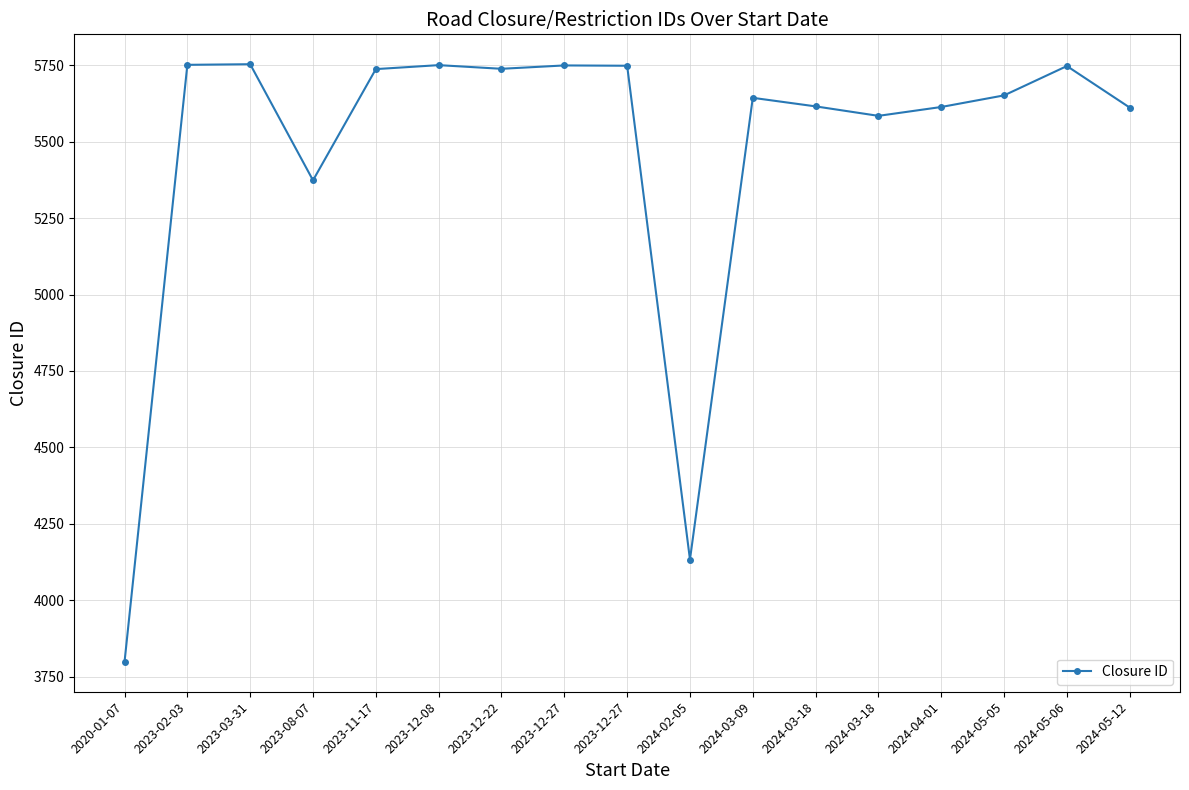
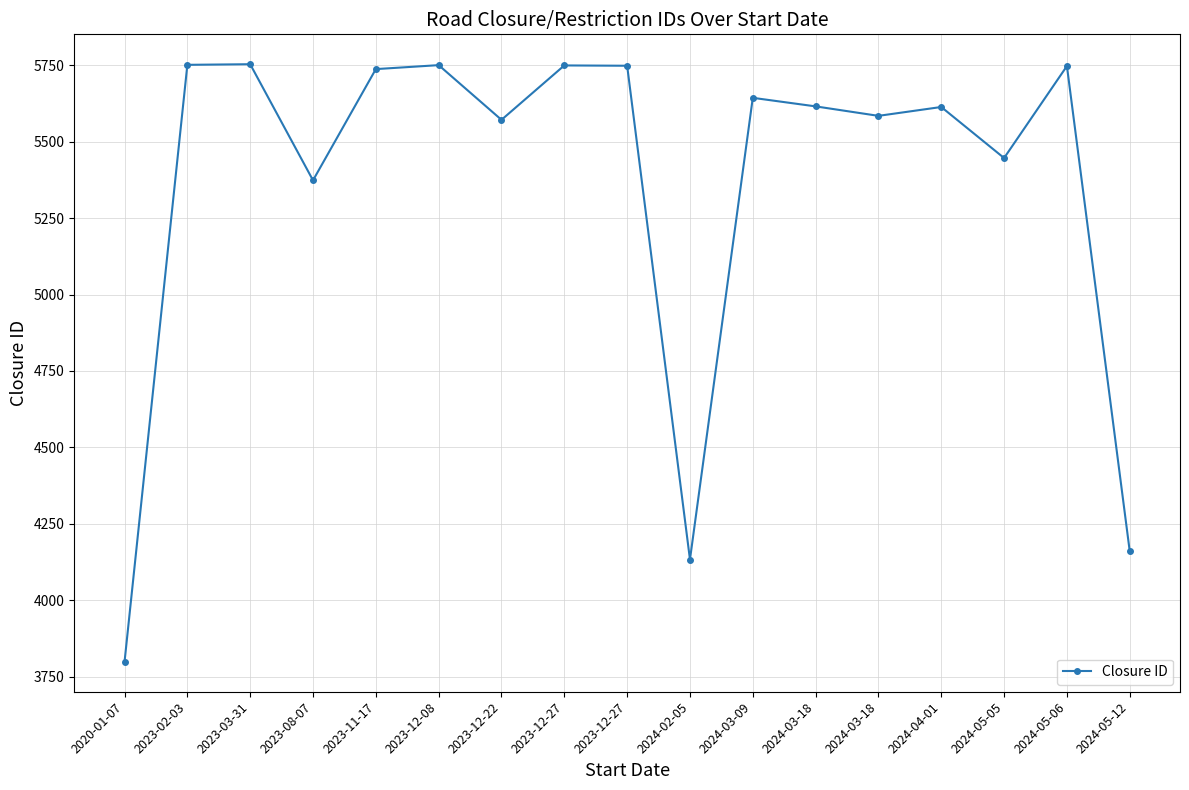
  {
    "2020-01-07": 3800,
    "2023-02-03": 5750,
    "2023-03-31": 5750,
    "2023-08-07": 5370,
    "2023-11-17": 5740,
    "2023-12-08": 5750,
-   "2023-12-22": 5740,
+   "2023-12-22": 5570,
    "2024-02-05": 4130,
    "2024-03-09": 5640,
    "2024-04-01": 5610,
-   "2024-05-05": 5650,
+   "2024-05-05": 5450,
    "2024-05-06": 5750,
-   "2024-05-12": 5610
+   "2024-05-12": 4160
  }
